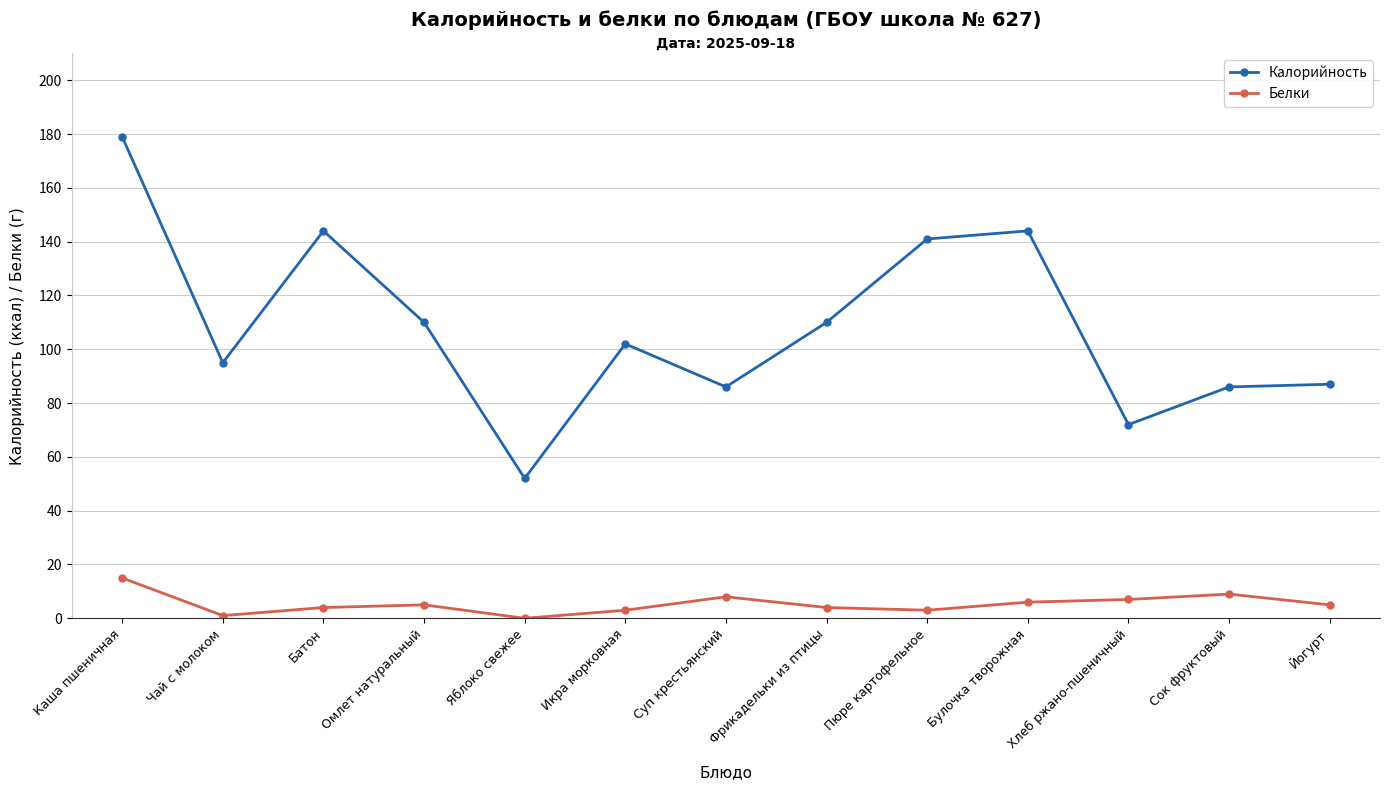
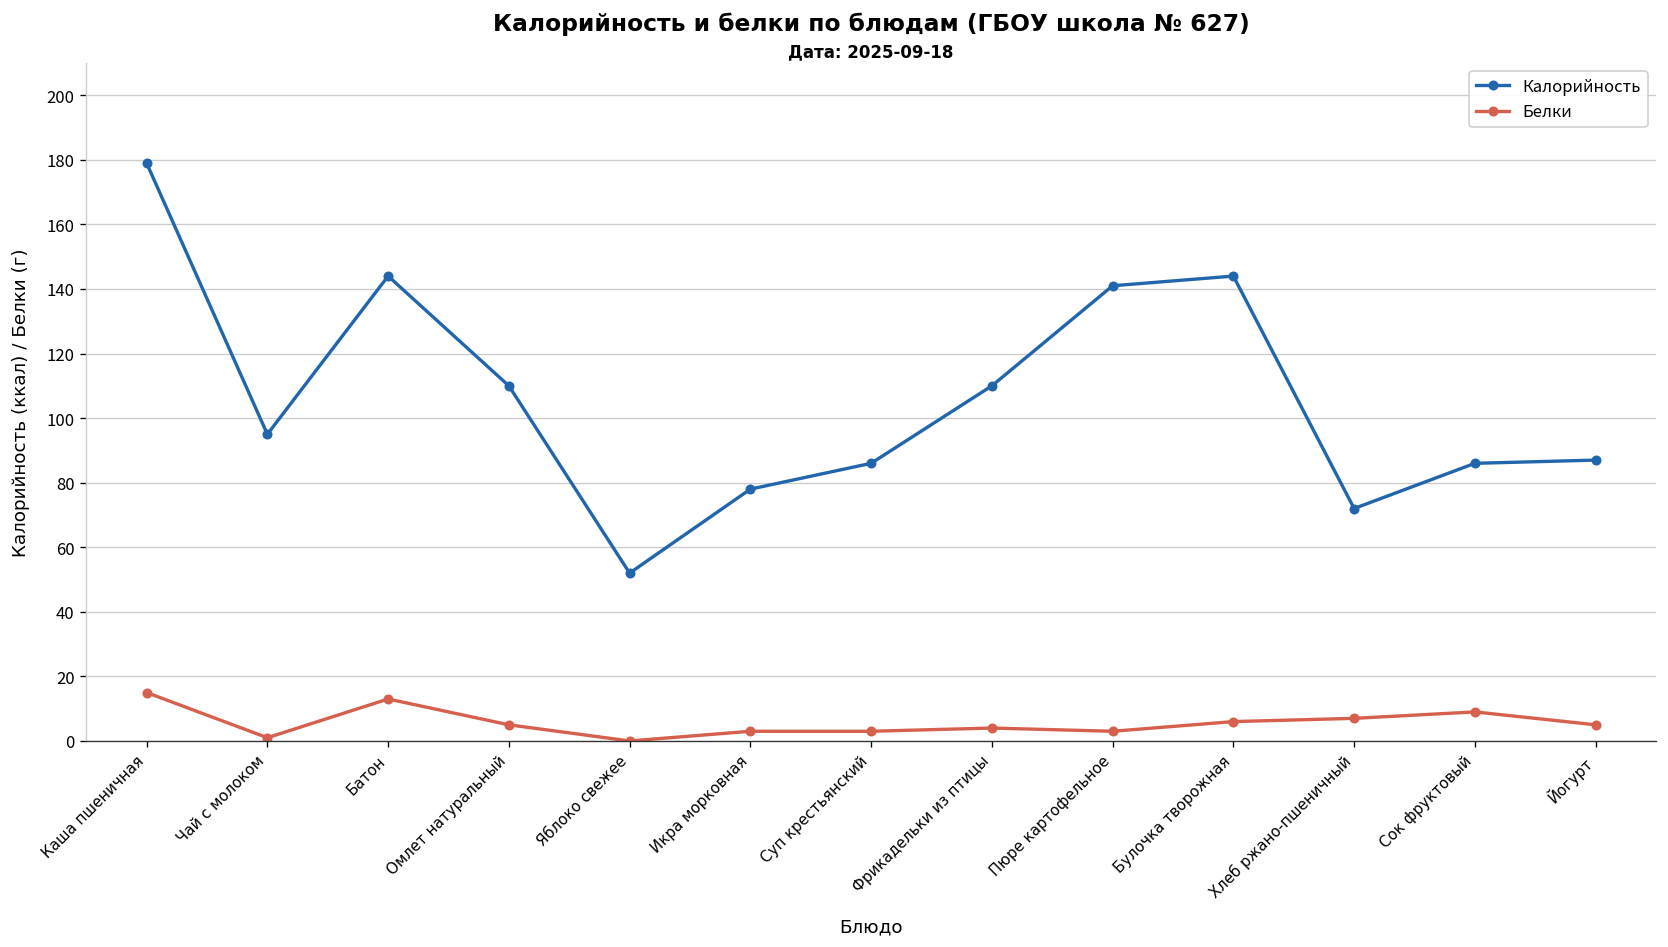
  {
    "Калорийность": {
      "Каша пшеничная": 179,
      "Чай с молоком": 95,
      "Батон": 144,
      "Омлет натуральный": 110,
      "Яблоко свежее": 52,
-     "Икра морковная": 102,
+     "Икра морковная": 78,
      "Суп крестьянский": 86,
      "Фрикадельки из птицы": 110,
      "Пюре картофельное": 141,
      "Булочка творожная": 144,
      "Хлеб ржано-пшеничный": 72,
      "Сок фруктовый": 86,
      "Йогурт": 87
    },
    "Белки": {
      "Каша пшеничная": 15,
      "Чай с молоком": 1,
-     "Батон": 4,
+     "Батон": 13,
      "Омлет натуральный": 5,
      "Яблоко свежее": 0,
      "Икра морковная": 3,
-     "Суп крестьянский": 8,
+     "Суп крестьянский": 3,
      "Фрикадельки из птицы": 4,
      "Пюре картофельное": 3,
      "Булочка творожная": 6,
      "Хлеб ржано-пшеничный": 7,
      "Сок фруктовый": 9,
      "Йогурт": 5
    }
  }
